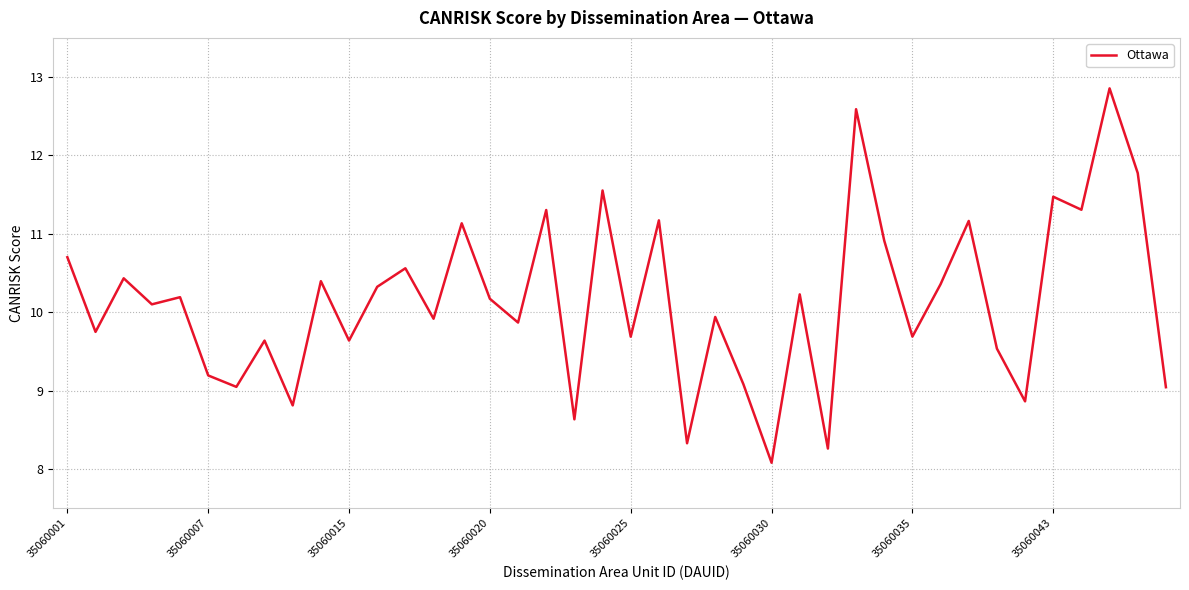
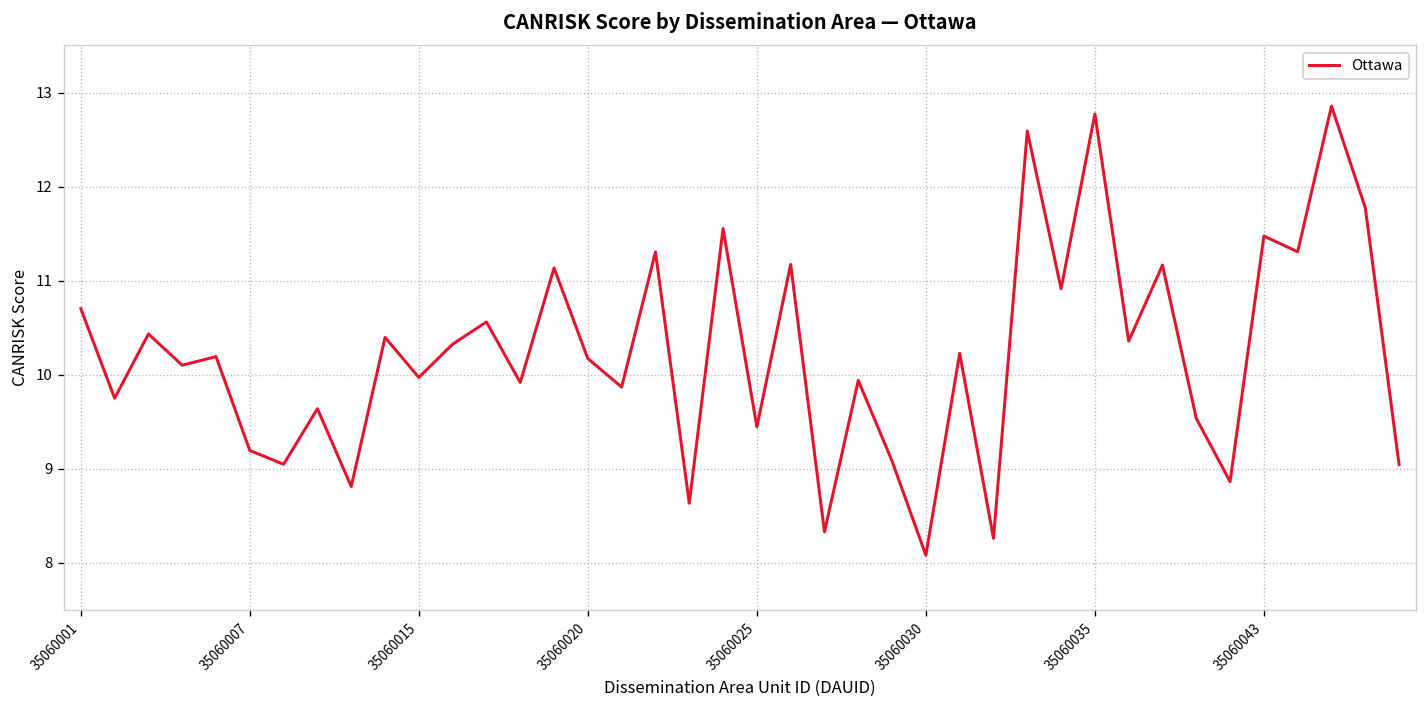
  {
    "35060001": 10.7,
    "35060007": 9.2,
-   "35060015": 9.6,
+   "35060015": 10.0,
    "35060020": 10.2,
-   "35060025": 9.7,
+   "35060025": 9.4,
    "35060030": 8.1,
-   "35060035": 9.7,
+   "35060035": 12.8,
    "35060043": 11.5
  }
